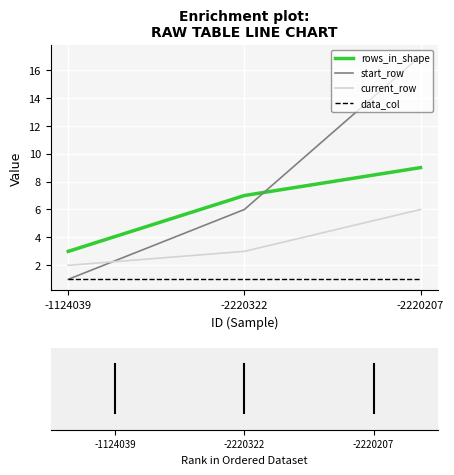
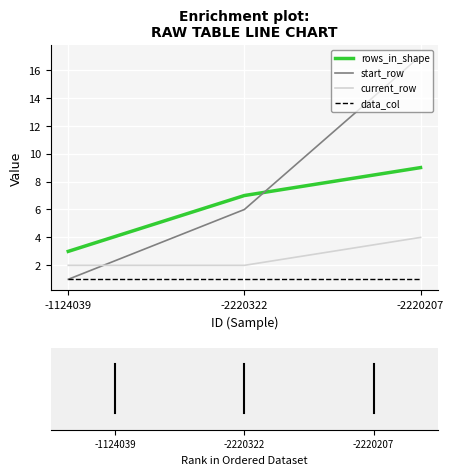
  {
    "rows_in_shape": {
      "-1124039": 3,
      "-2220322": 7,
      "-2220207": 9
    },
    "start_row": {
      "-2220322": 6
    },
    "current_row": {
      "-1124039": 2,
-     "-2220322": 3,
-     "-2220207": 6
+     "-2220322": 2,
+     "-2220207": 4
    },
    "data_col": {
      "-2220322": 1,
      "-2220207": 1
    }
  }
